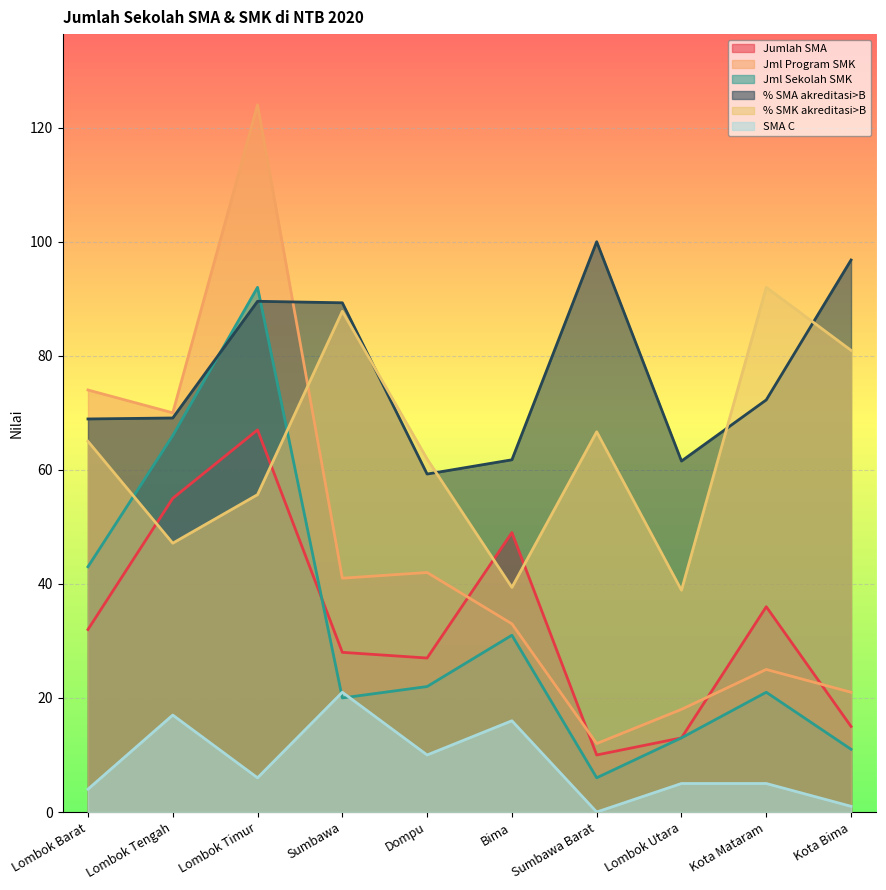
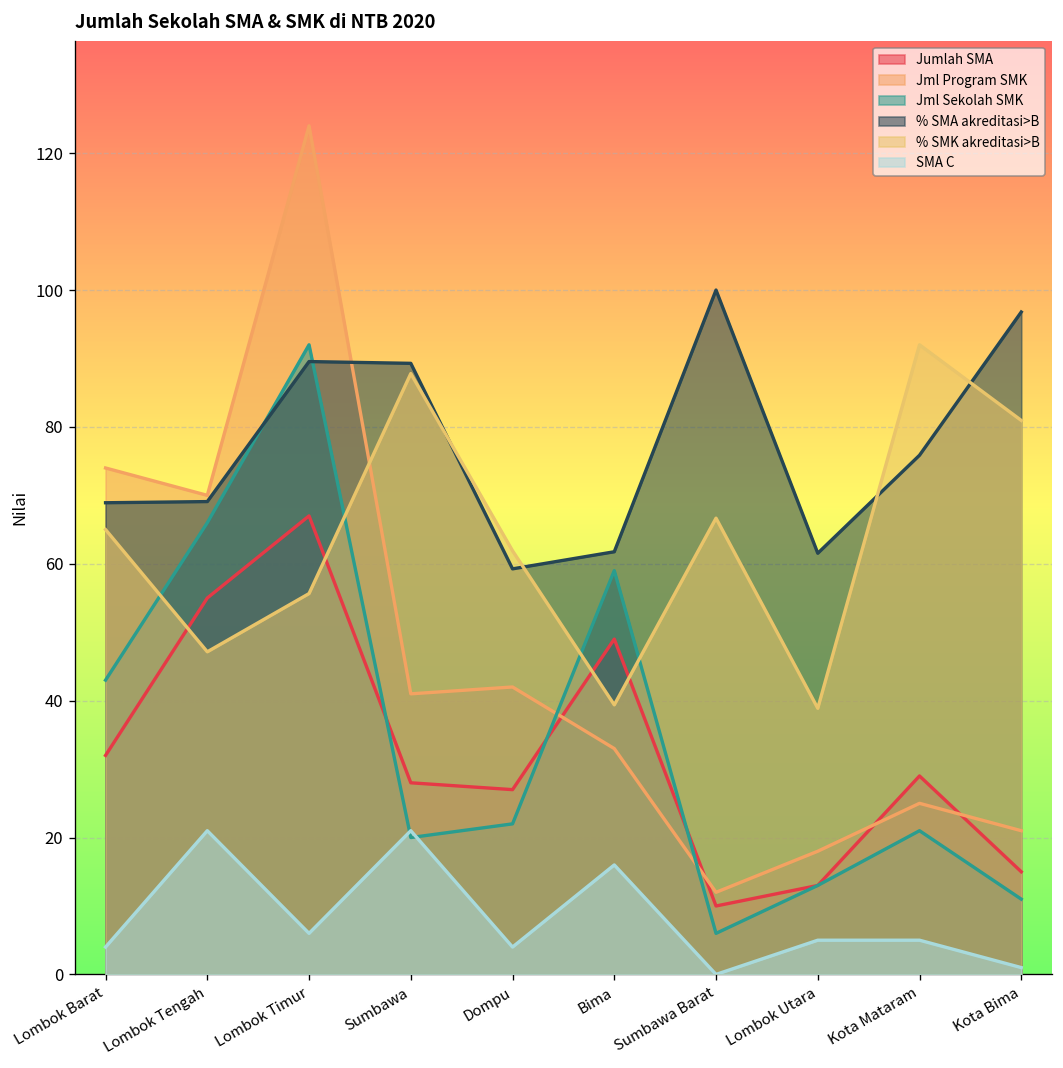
  {
    "Jumlah SMA": {
      "Lombok Barat": 32,
      "Lombok Tengah": 55,
      "Lombok Timur": 67,
      "Sumbawa": 28,
      "Dompu": 27,
      "Bima": 49,
      "Sumbawa Barat": 10,
-     "Kota Mataram": 36,
+     "Kota Mataram": 29,
      "Kota Bima": 15
    },
    "Jml Sekolah SMK": {
      "Lombok Barat": 43,
      "Lombok Tengah": 66,
      "Lombok Timur": 92,
      "Sumbawa": 20,
      "Dompu": 22,
-     "Bima": 31,
+     "Bima": 59,
      "Sumbawa Barat": 6,
      "Kota Mataram": 21,
      "Kota Bima": 11
    },
    "% SMA akreditasi>B": {
      "Lombok Barat": 69,
      "Lombok Tengah": 69,
      "Lombok Timur": 90,
      "Sumbawa": 89,
      "Dompu": 59,
      "Bima": 62,
      "Sumbawa Barat": 100,
      "Lombok Utara": 62,
-     "Kota Mataram": 72,
+     "Kota Mataram": 76,
      "Kota Bima": 97
    },
    "SMA C": {
      "Lombok Barat": 4,
-     "Lombok Tengah": 17,
+     "Lombok Tengah": 21,
      "Lombok Timur": 6,
      "Sumbawa": 21,
-     "Dompu": 10,
+     "Dompu": 4,
      "Bima": 16,
      "Sumbawa Barat": 0,
      "Lombok Utara": 5,
      "Kota Mataram": 5,
      "Kota Bima": 1
    }
  }
